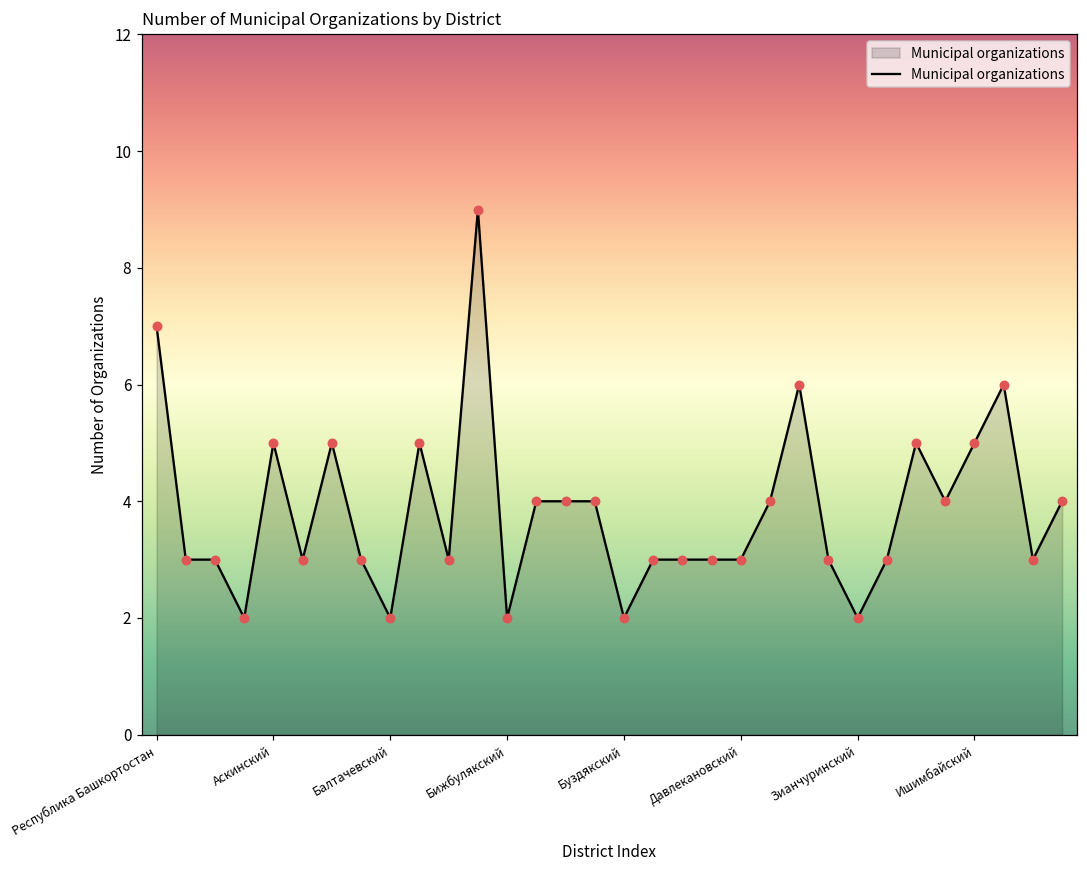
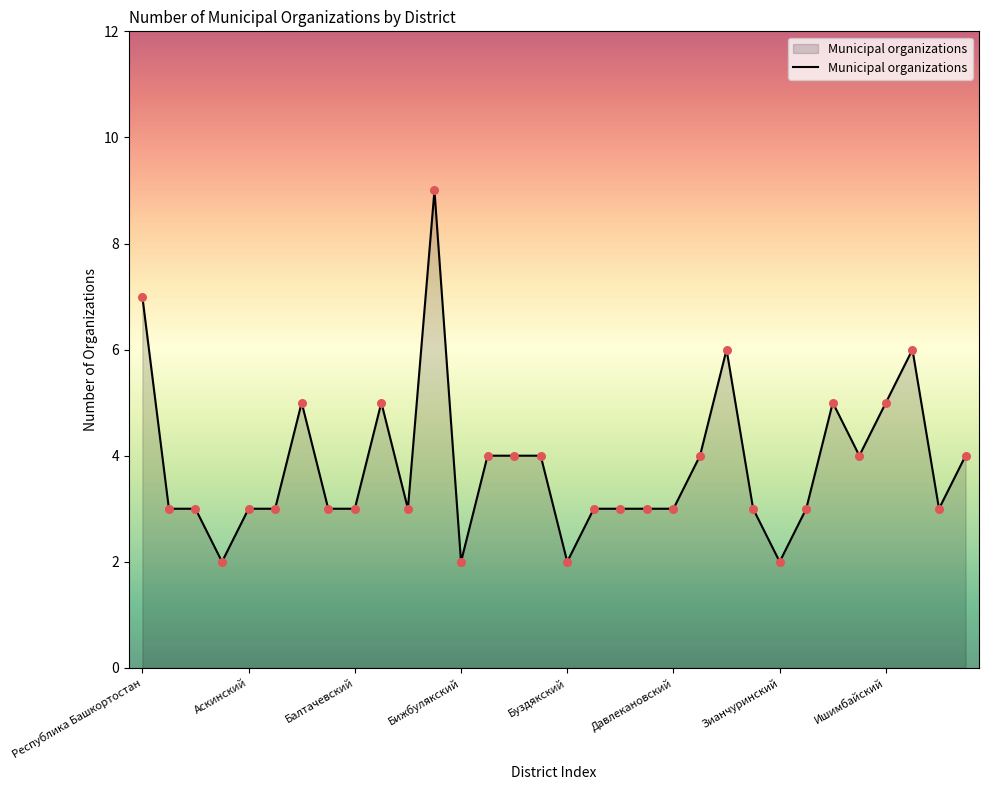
  {
    "Республика Башкортостан": 7,
-   "Аскинский": 5,
-   "Балтачевский": 2,
+   "Аскинский": 3,
+   "Балтачевский": 3,
    "Бижбулякский": 2,
    "Буздякский": 2,
    "Давлекановский": 3,
    "Зианчуринский": 2,
    "Ишимбайский": 5
  }
